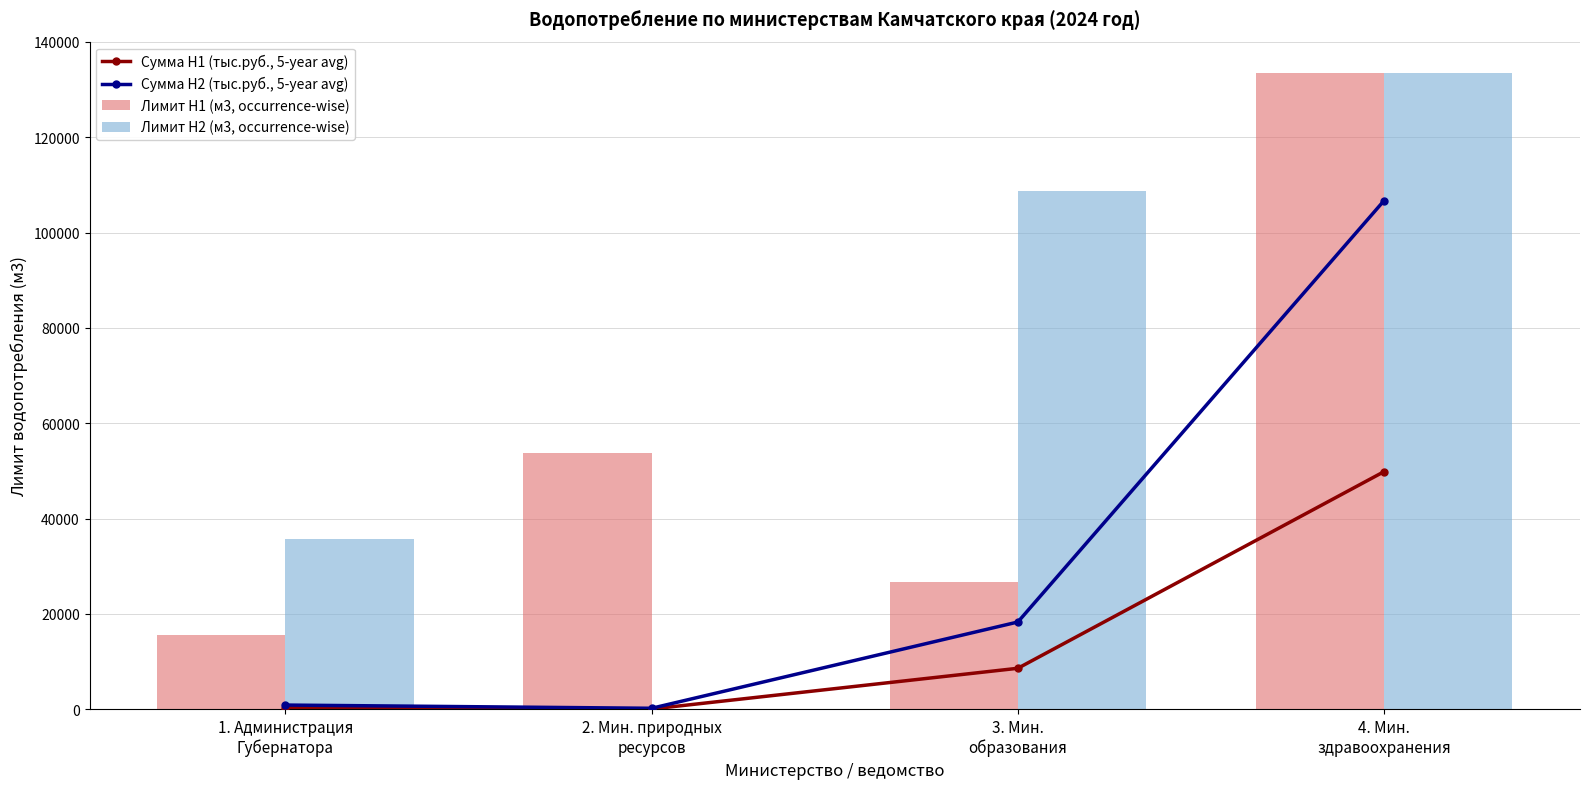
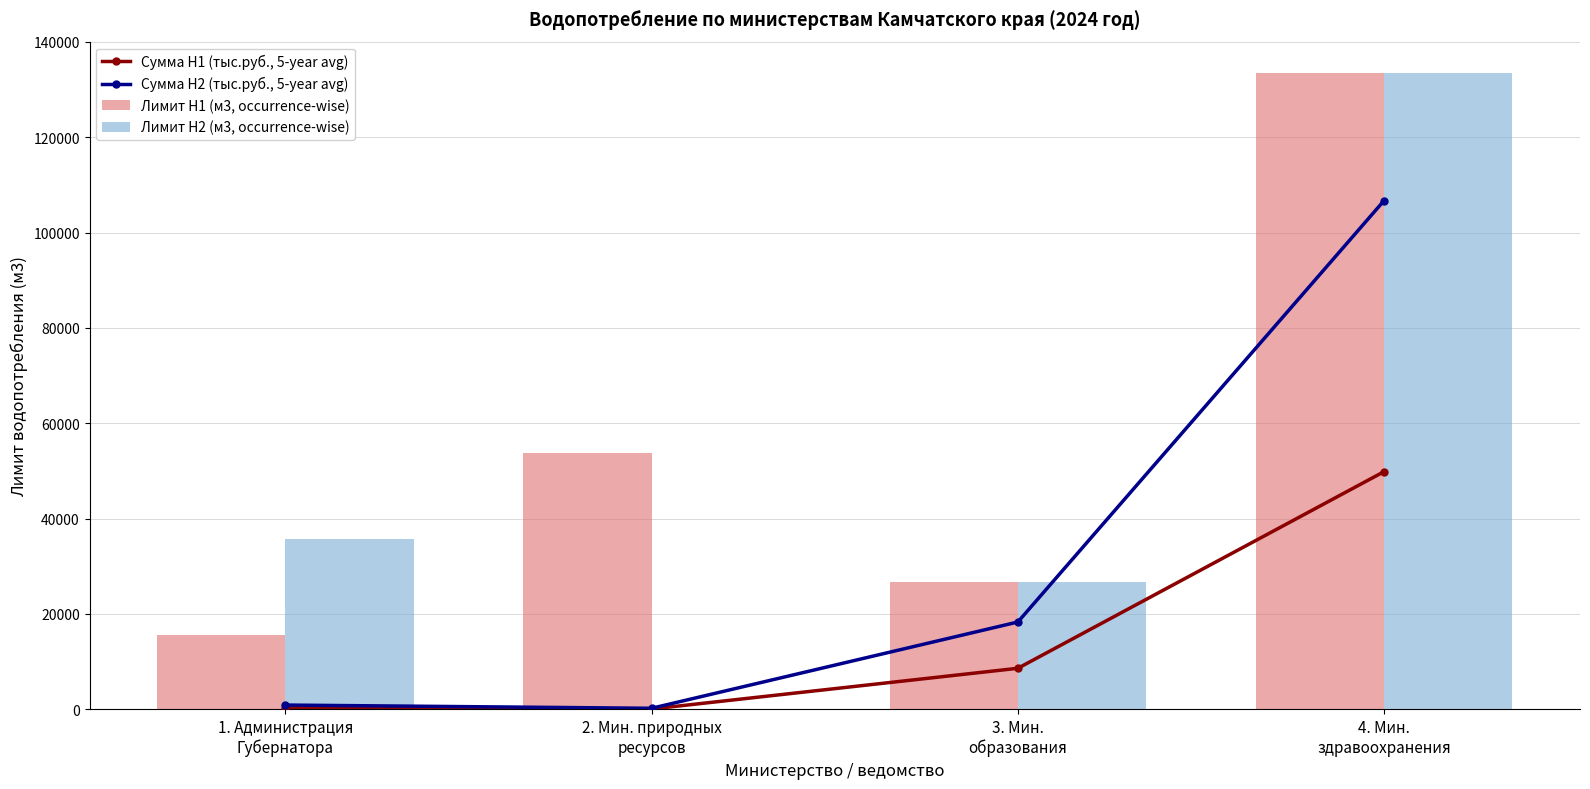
  {
    "Лимит H1 (м3, occurrence-wise)": {
      "1. Администрация Губернатора": 15000,
      "2. Мин. природных ресурсов": 54000,
      "3. Мин. образования": 27000,
      "4. Мин. здравоохранения": 133000
    },
    "Сумма H1 (тыс.руб., 5-year avg)": {
      "3. Мин. образования": 9000,
      "4. Мин. здравоохранения": 50000
    },
    "Лимит H2 (м3, occurrence-wise)": {
      "1. Администрация Губернатора": 36000,
-     "3. Мин. образования": 109000,
+     "3. Мин. образования": 27000,
      "4. Мин. здравоохранения": 133000
    },
    "Сумма H2 (тыс.руб., 5-year avg)": {
      "3. Мин. образования": 18000,
      "4. Мин. здравоохранения": 107000
    }
  }
